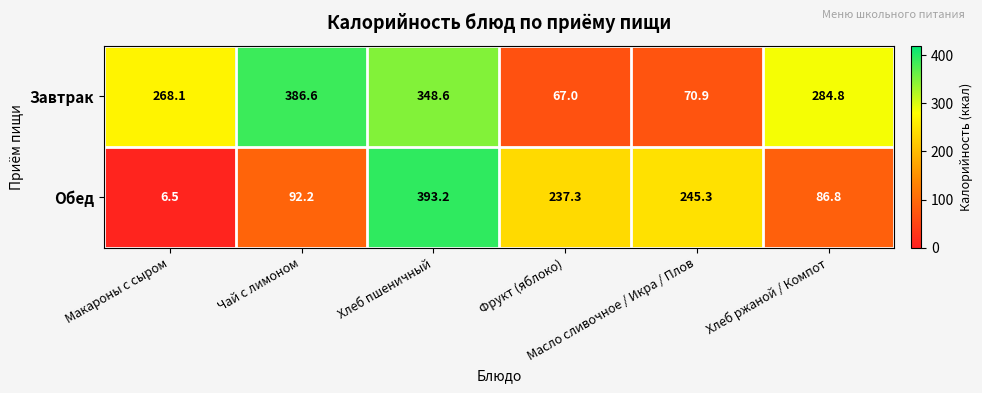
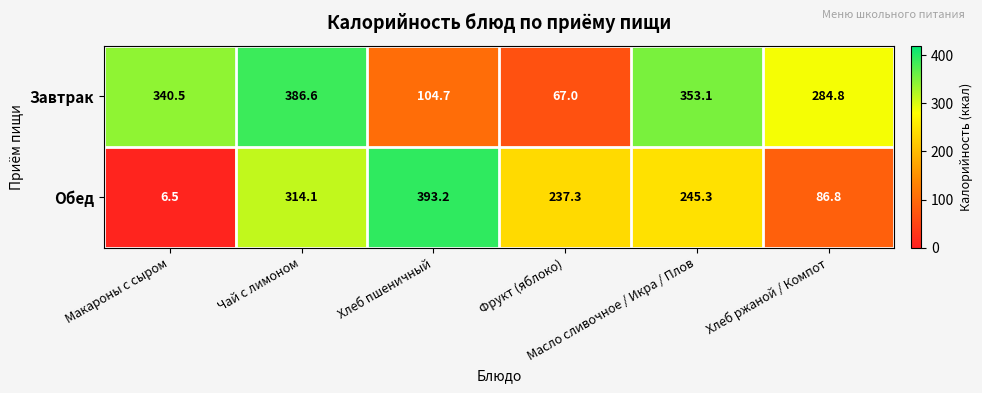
  {
    "Завтрак": {
-     "Макароны с сыром": 268.1,
+     "Макароны с сыром": 340.5,
      "Чай с лимоном": 386.6,
-     "Хлеб пшеничный": 348.6,
+     "Хлеб пшеничный": 104.7,
      "Фрукт (яблоко)": 67.0,
-     "Масло сливочное / Икра / Плов": 70.9,
+     "Масло сливочное / Икра / Плов": 353.1,
      "Хлеб ржаной / Компот": 284.8
    },
    "Обед": {
      "Макароны с сыром": 6.5,
-     "Чай с лимоном": 92.2,
+     "Чай с лимоном": 314.1,
      "Хлеб пшеничный": 393.2,
      "Фрукт (яблоко)": 237.3,
      "Масло сливочное / Икра / Плов": 245.3,
      "Хлеб ржаной / Компот": 86.8
    }
  }
